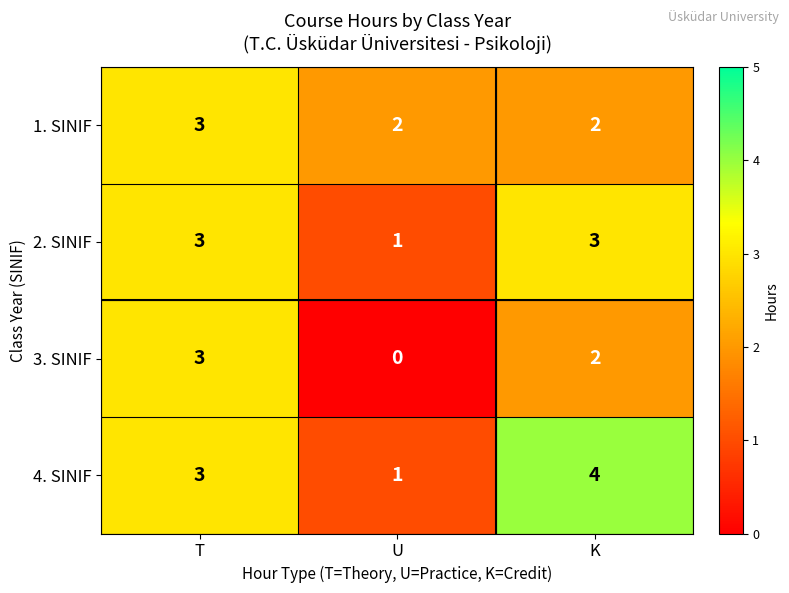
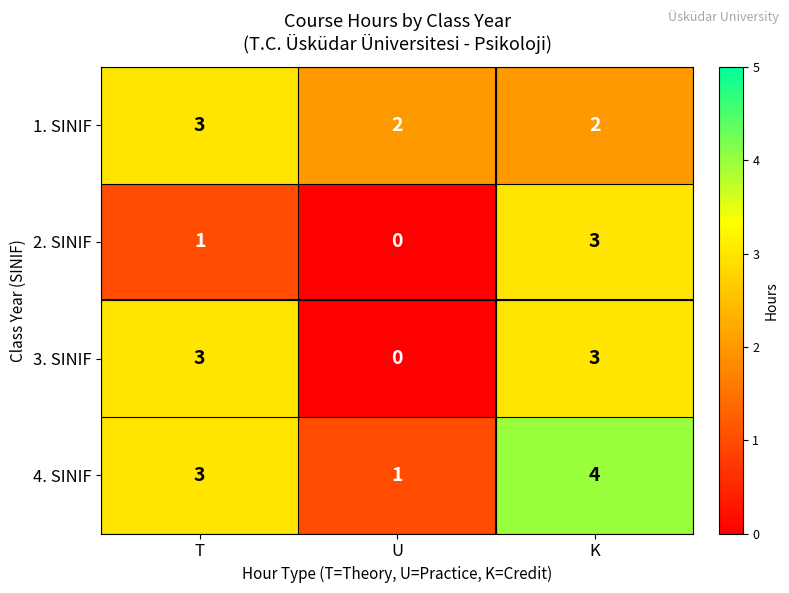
  {
    "1. SINIF": {
      "T": 3,
      "U": 2,
      "K": 2
    },
    "2. SINIF": {
-     "T": 3,
-     "U": 1,
+     "T": 1,
+     "U": 0,
      "K": 3
    },
    "3. SINIF": {
      "T": 3,
      "U": 0,
-     "K": 2
+     "K": 3
    },
    "4. SINIF": {
      "T": 3,
      "U": 1,
      "K": 4
    }
  }
